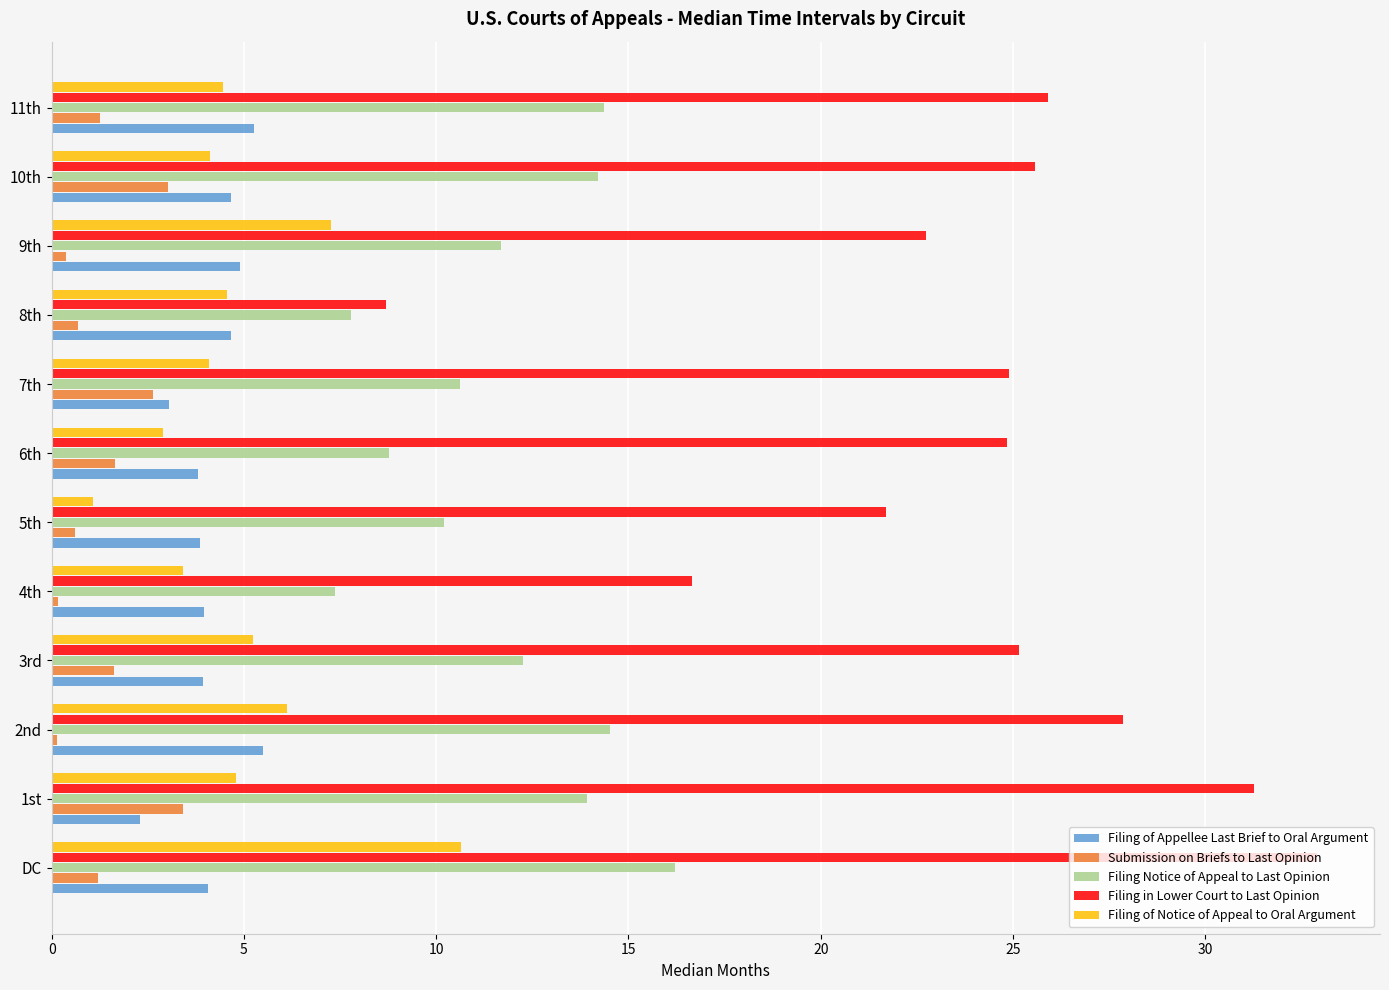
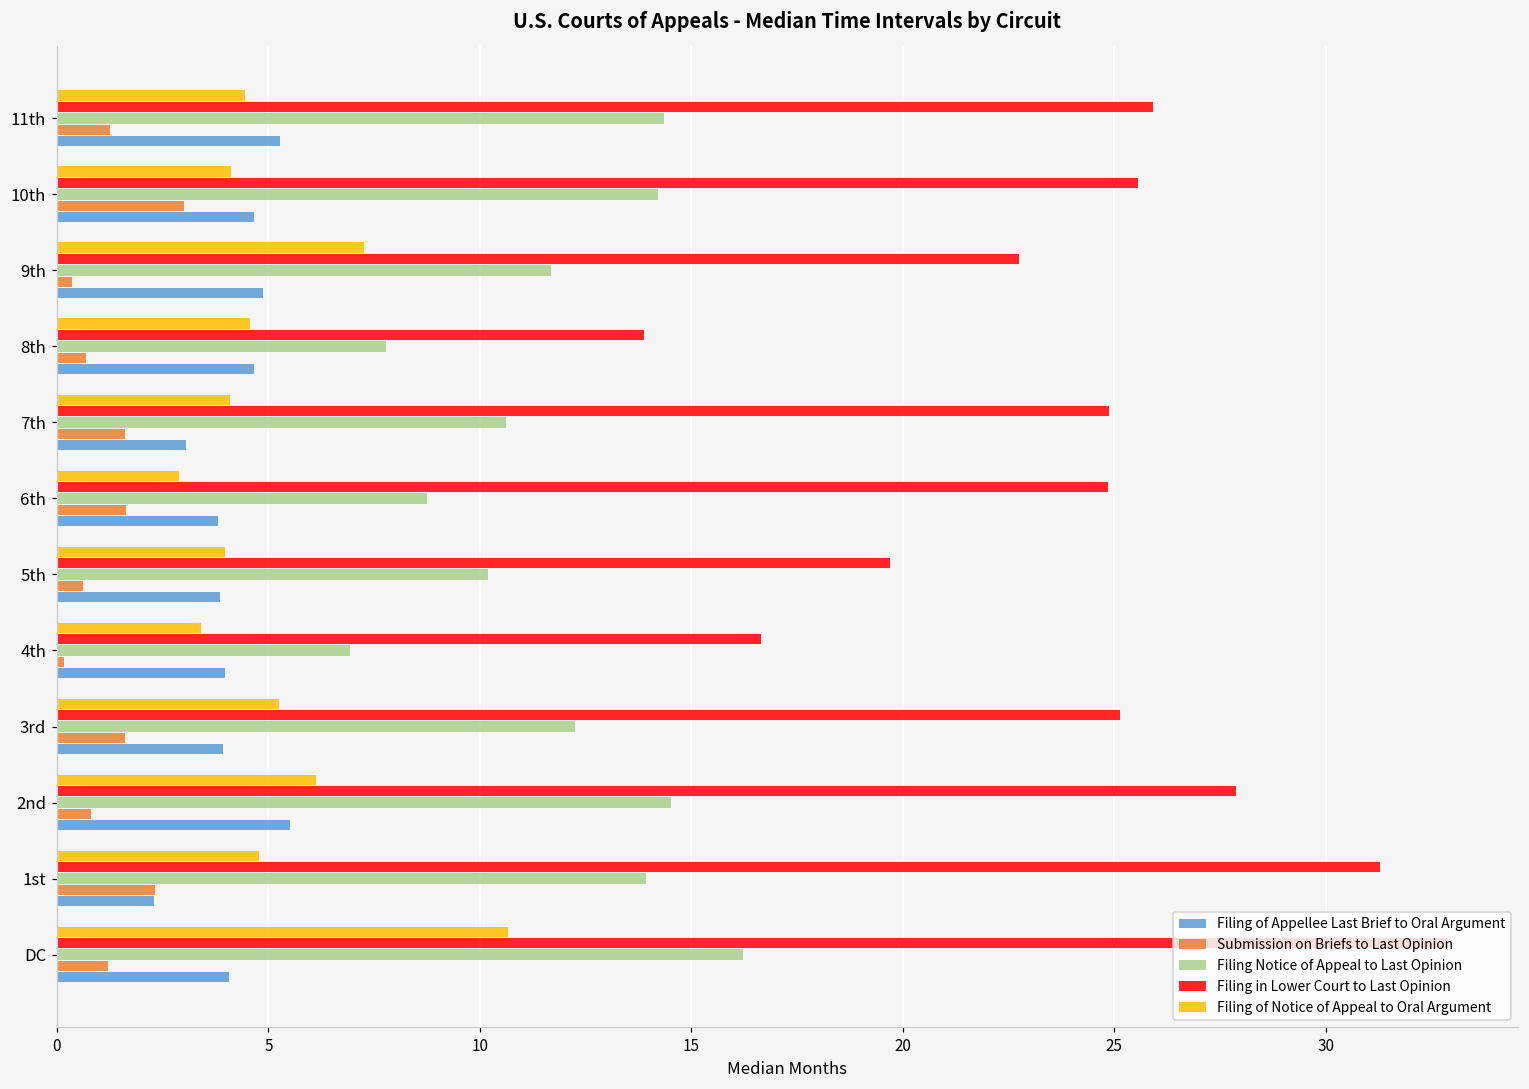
  {
    "Filing of Appellee Last Brief to Oral Argument": {
      "11th": 5.3,
      "10th": 4.7,
      "9th": 4.9,
      "8th": 4.7,
      "7th": 3.0,
      "6th": 3.8,
      "5th": 3.9,
      "4th": 4.0,
      "3rd": 3.9,
      "2nd": 5.5,
      "1st": 2.3,
      "DC": 4.1
    },
    "Submission on Briefs to Last Opinion": {
      "11th": 1.2,
      "10th": 3.0,
      "9th": 0.4,
      "8th": 0.7,
-     "7th": 2.6,
+     "7th": 1.6,
      "6th": 1.6,
      "5th": 0.6,
      "4th": 0.2,
      "3rd": 1.6,
-     "2nd": 0.1,
-     "1st": 3.4,
+     "2nd": 0.8,
+     "1st": 2.3,
      "DC": 1.2
    },
    "Filing Notice of Appeal to Last Opinion": {
      "11th": 14.4,
      "10th": 14.2,
      "9th": 11.7,
      "8th": 7.8,
      "7th": 10.6,
      "6th": 8.8,
      "5th": 10.2,
-     "4th": 7.4,
+     "4th": 6.9,
      "3rd": 12.3,
      "2nd": 14.5,
      "1st": 13.9,
      "DC": 16.2
    },
    "Filing in Lower Court to Last Opinion": {
      "11th": 25.9,
      "10th": 25.6,
      "9th": 22.7,
-     "8th": 8.7,
+     "8th": 13.9,
      "7th": 24.9,
      "6th": 24.9,
-     "5th": 21.7,
+     "5th": 19.7,
      "4th": 16.7,
      "3rd": 25.1,
      "2nd": 27.9,
      "1st": 31.3
    },
    "Filing of Notice of Appeal to Oral Argument": {
      "11th": 4.5,
      "10th": 4.1,
      "9th": 7.3,
      "8th": 4.6,
      "7th": 4.1,
      "6th": 2.9,
-     "5th": 1.1,
+     "5th": 4.0,
      "4th": 3.4,
      "3rd": 5.2,
      "2nd": 6.1,
      "1st": 4.8,
      "DC": 10.7
    }
  }
